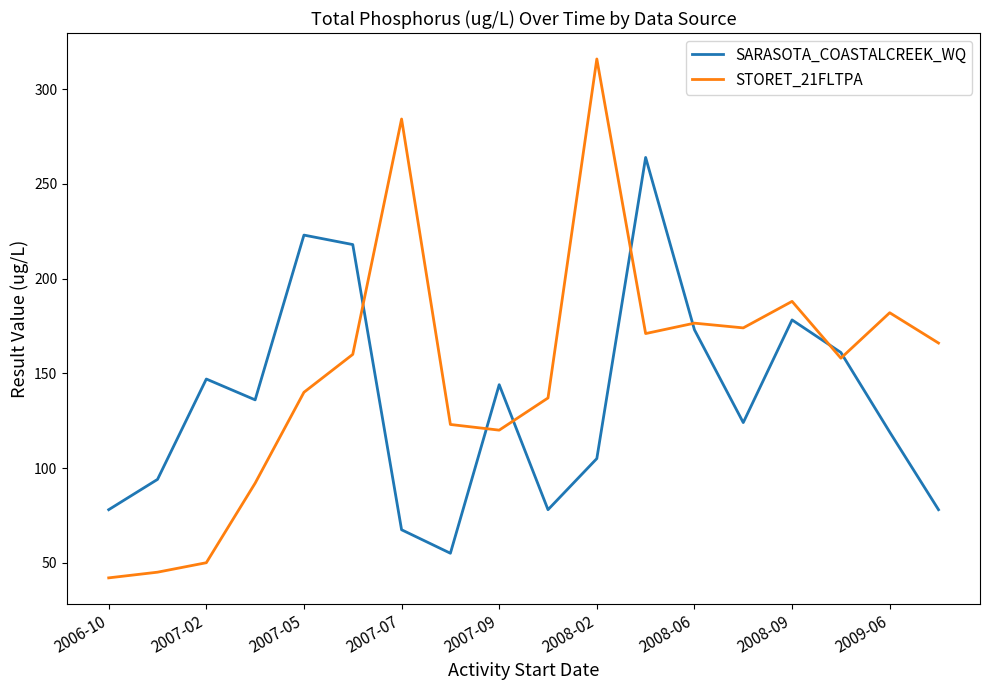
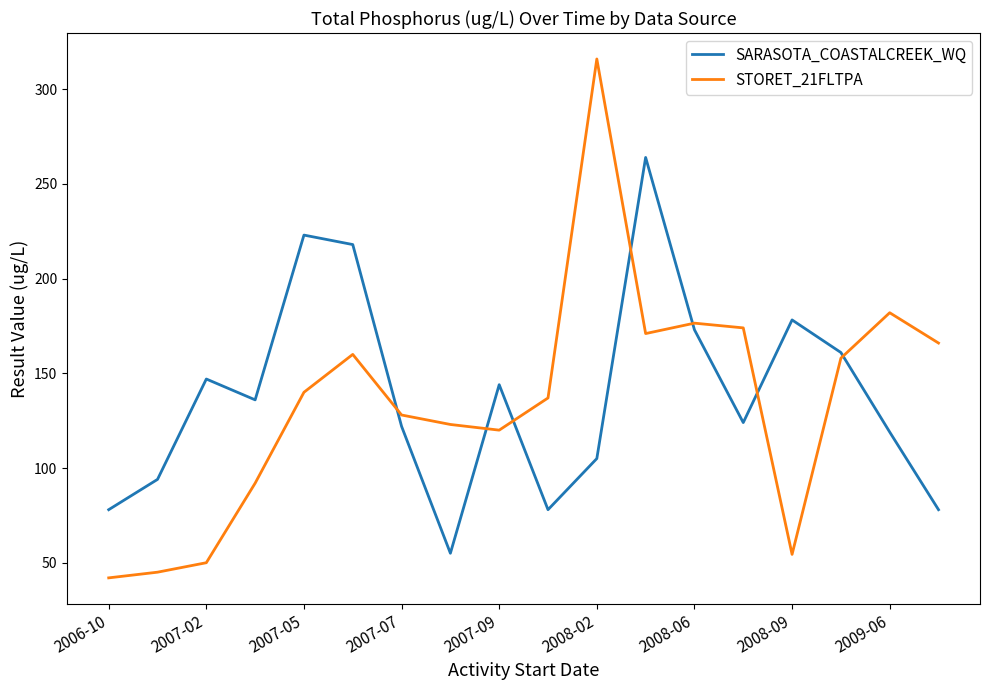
  {
    "SARASOTA_COASTALCREEK_WQ": {
      "2006-10": 78,
      "2007-02": 147,
      "2007-05": 223,
-     "2007-07": 67,
+     "2007-07": 122,
      "2007-09": 144,
      "2008-02": 105,
      "2008-06": 173,
      "2008-09": 178,
      "2009-06": 119
    },
    "STORET_21FLTPA": {
      "2006-10": 42,
      "2007-02": 50,
      "2007-05": 140,
-     "2007-07": 284,
+     "2007-07": 128,
      "2007-09": 120,
      "2008-02": 316,
      "2008-06": 177,
-     "2008-09": 188,
+     "2008-09": 54,
      "2009-06": 182
    }
  }
